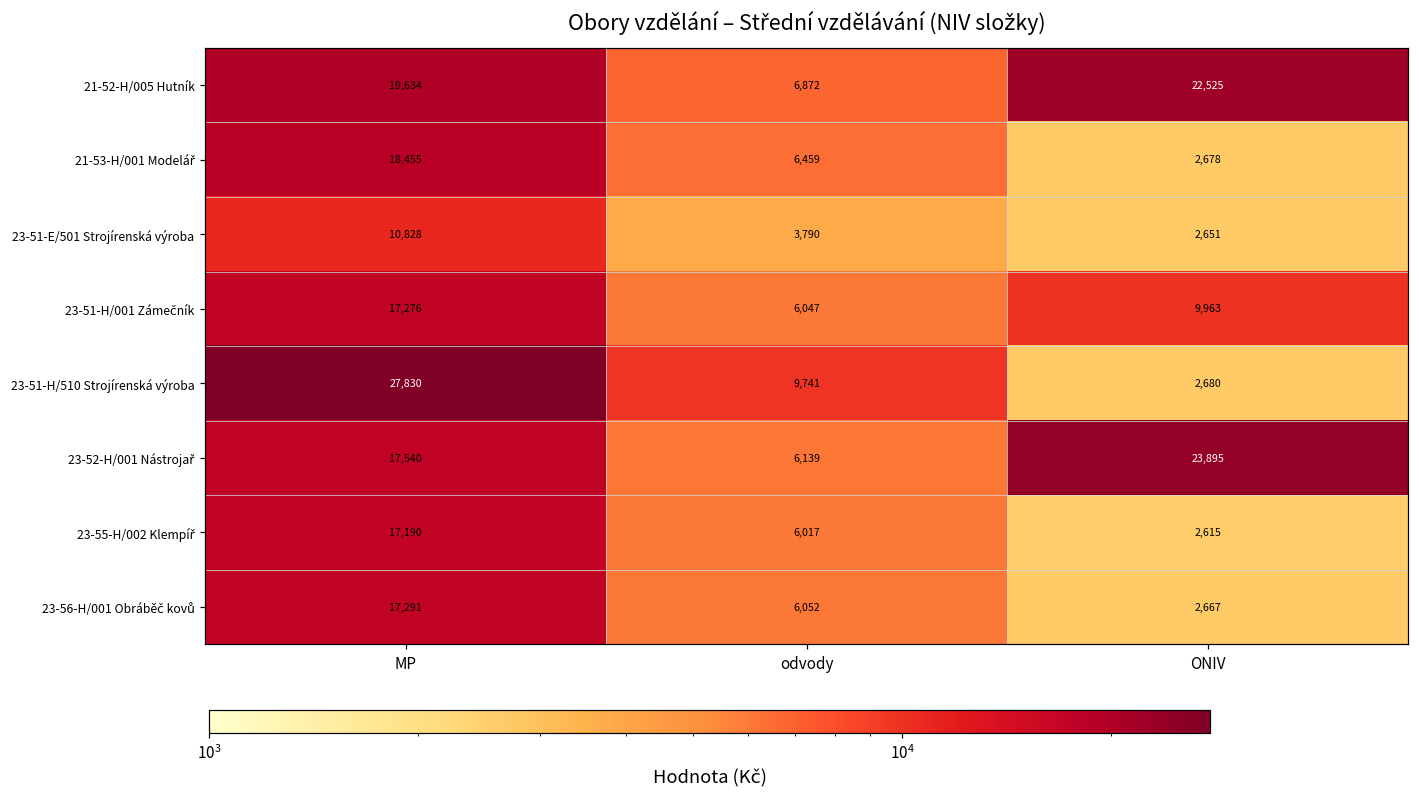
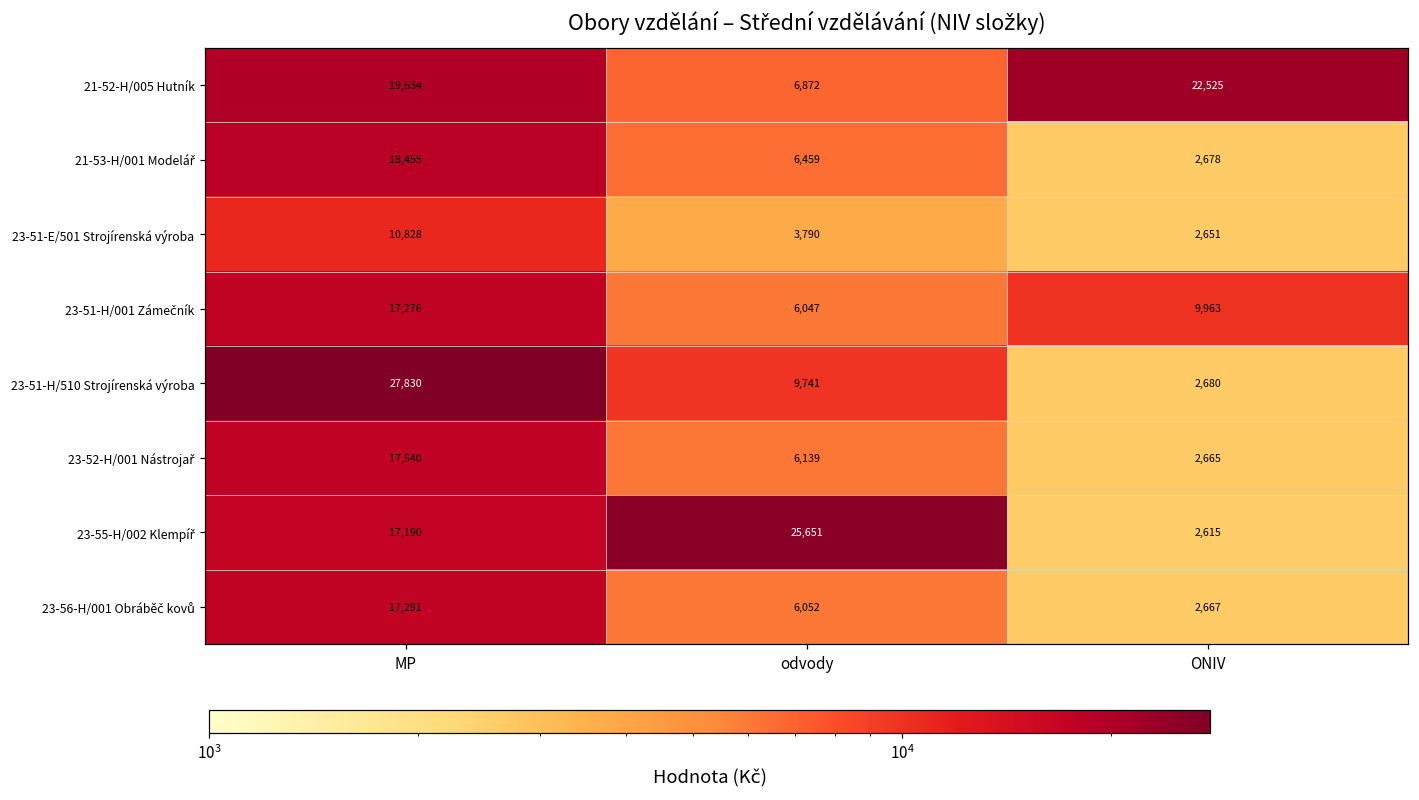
  {
    "21-52-H/005 Hutník": {
      "MP": "19,634",
      "odvody": "6,872",
      "ONIV": "22,525"
    },
    "21-53-H/001 Modelář": {
      "MP": "18,455",
      "odvody": "6,459",
      "ONIV": "2,678"
    },
    "23-51-E/501 Strojírenská výroba": {
      "MP": "10,828",
      "odvody": "3,790",
      "ONIV": "2,651"
    },
    "23-51-H/001 Zámečník": {
      "MP": "17,276",
      "odvody": "6,047",
      "ONIV": "9,963"
    },
    "23-51-H/510 Strojírenská výroba": {
      "MP": "27,830",
      "odvody": "9,741",
      "ONIV": "2,680"
    },
    "23-52-H/001 Nástrojař": {
      "MP": "17,540",
      "odvody": "6,139",
-     "ONIV": "23,895"
+     "ONIV": "2,665"
    },
    "23-55-H/002 Klempíř": {
      "MP": "17,190",
-     "odvody": "6,017",
+     "odvody": "25,651",
      "ONIV": "2,615"
    },
    "23-56-H/001 Obráběč kovů": {
      "MP": "17,291",
      "odvody": "6,052",
      "ONIV": "2,667"
    }
  }
